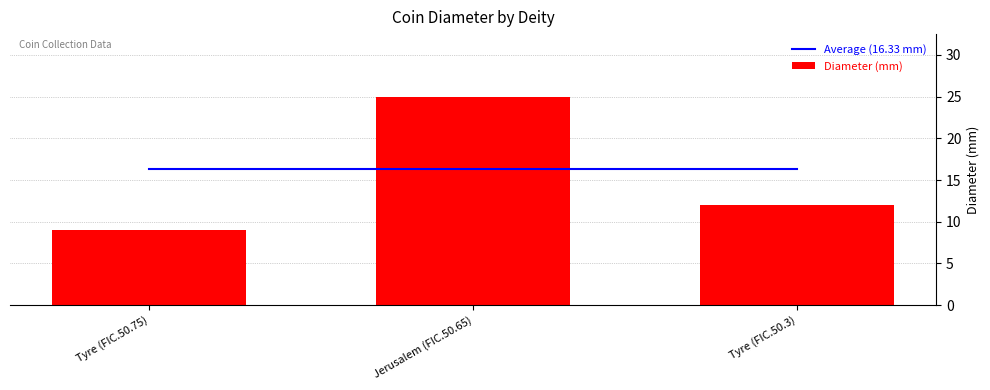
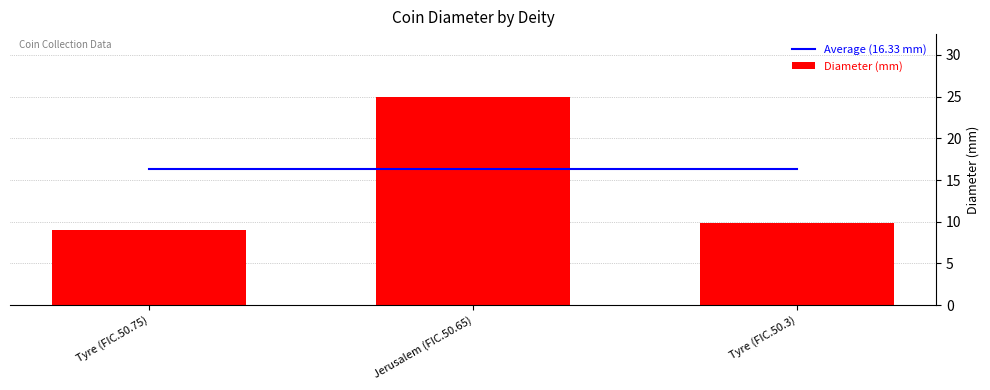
  {
    "Diameter (mm)": {
      "Tyre (FIC.50.75)": 9,
      "Jerusalem (FIC.50.65)": 25,
-     "Tyre (FIC.50.3)": 12
+     "Tyre (FIC.50.3)": 10
    },
    "Average (16.33 mm)": {
      "Tyre (FIC.50.75)": 16,
      "Jerusalem (FIC.50.65)": 16,
      "Tyre (FIC.50.3)": 16
    }
  }
